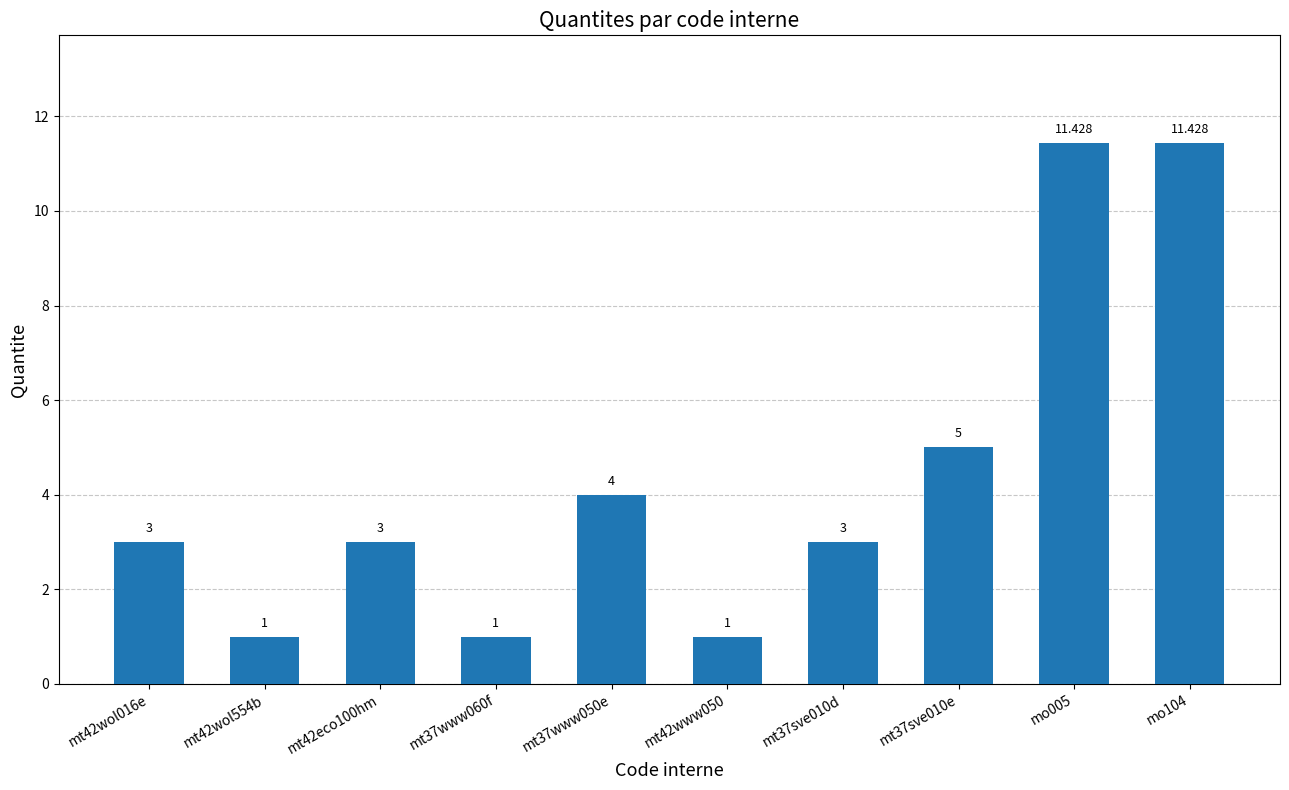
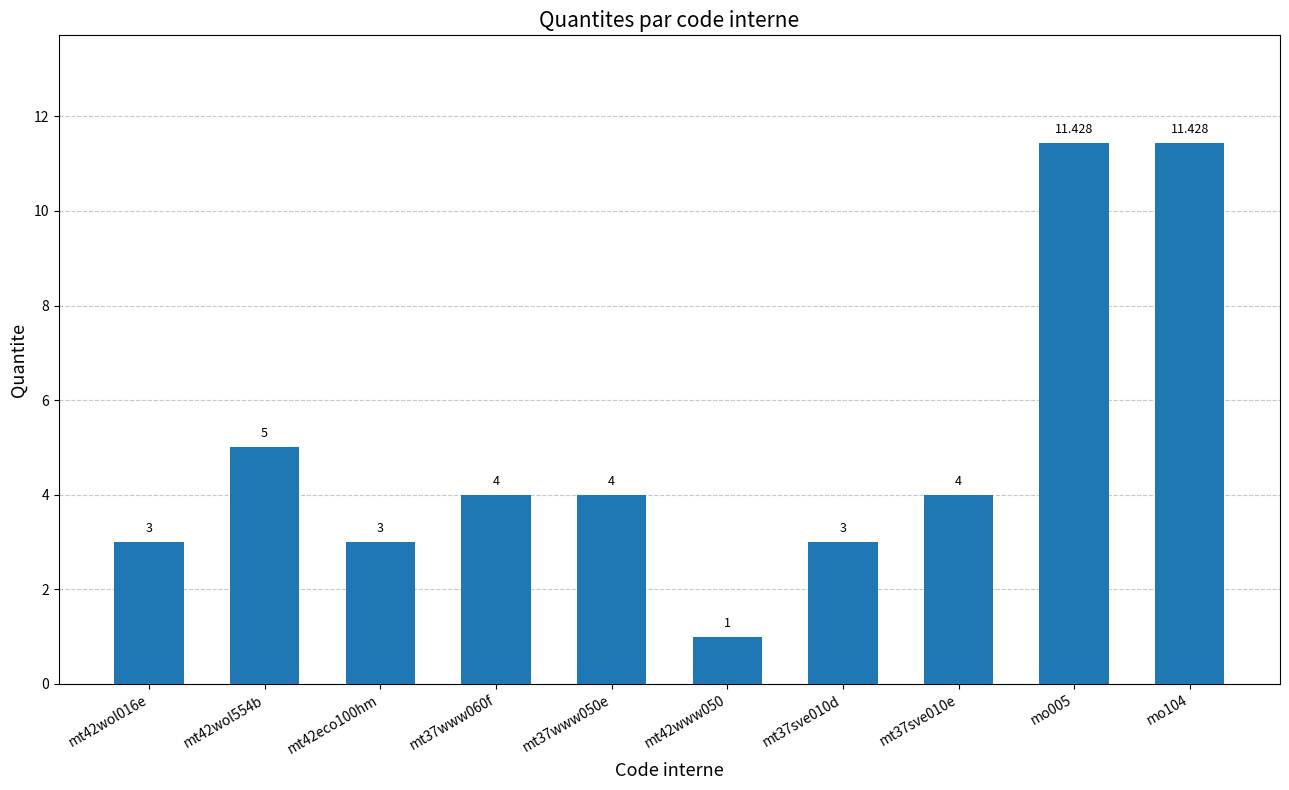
  {
    "mt42wol016e": 3,
-   "mt42wol554b": 1,
+   "mt42wol554b": 5,
    "mt42eco100hm": 3,
-   "mt37www060f": 1,
+   "mt37www060f": 4,
    "mt37www050e": 4,
    "mt42www050": 1,
    "mt37sve010d": 3,
-   "mt37sve010e": 5,
+   "mt37sve010e": 4,
    "mo005": 11.428,
    "mo104": 11.428
  }
